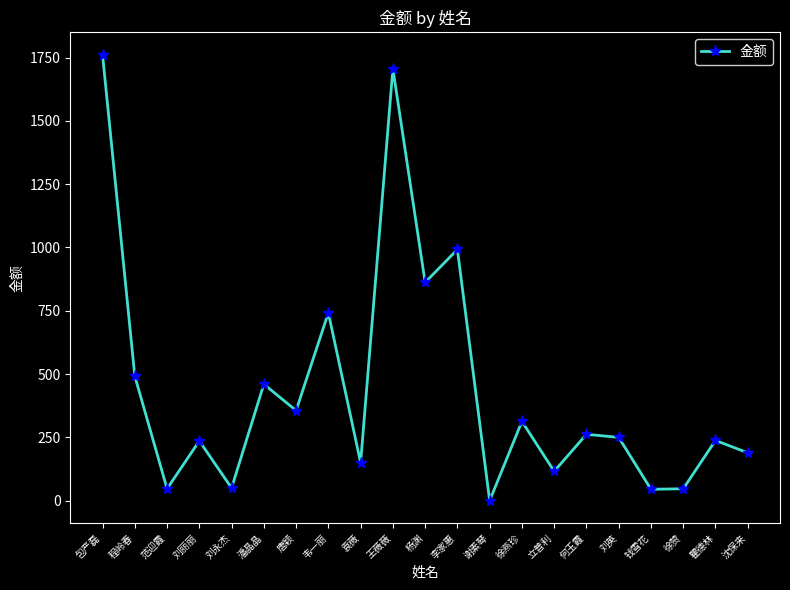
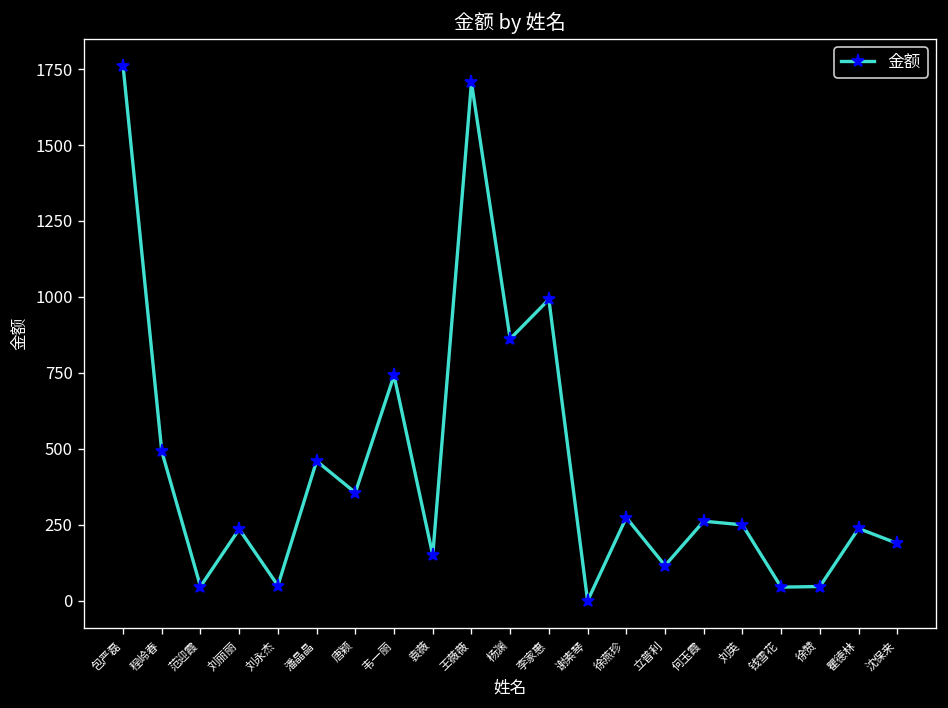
  {
    "包严磊": 1760,
    "程岭春": 490,
    "范迎霞": 50,
    "刘丽丽": 240,
    "刘永杰": 50,
    "潘晶晶": 460,
    "唐颖": 360,
    "韦一丽": 740,
    "袁薇": 150,
    "王薇薇": 1710,
    "杨渊": 860,
    "李家惠": 990,
    "谢素琴": 0,
-   "徐燕珍": 310,
+   "徐燕珍": 270,
    "立普利": 120,
    "何玉霞": 260,
    "刘英": 250,
    "钱雪花": 50,
    "徐赞": 50,
    "瞿德林": 240,
    "沈保来": 190
  }
